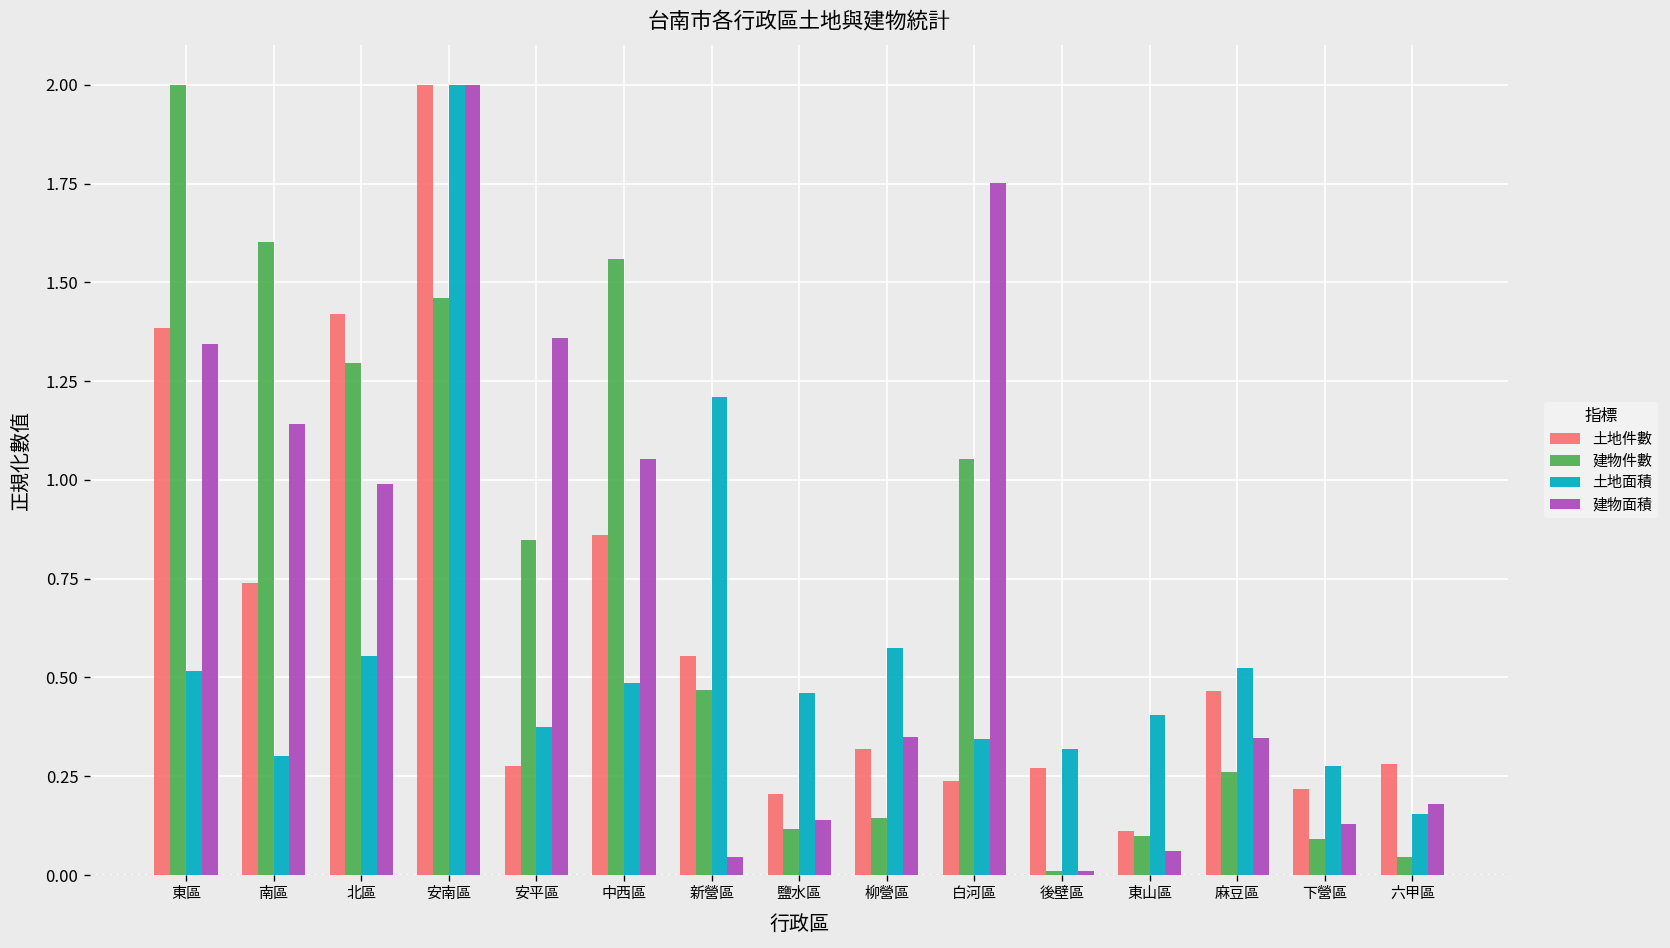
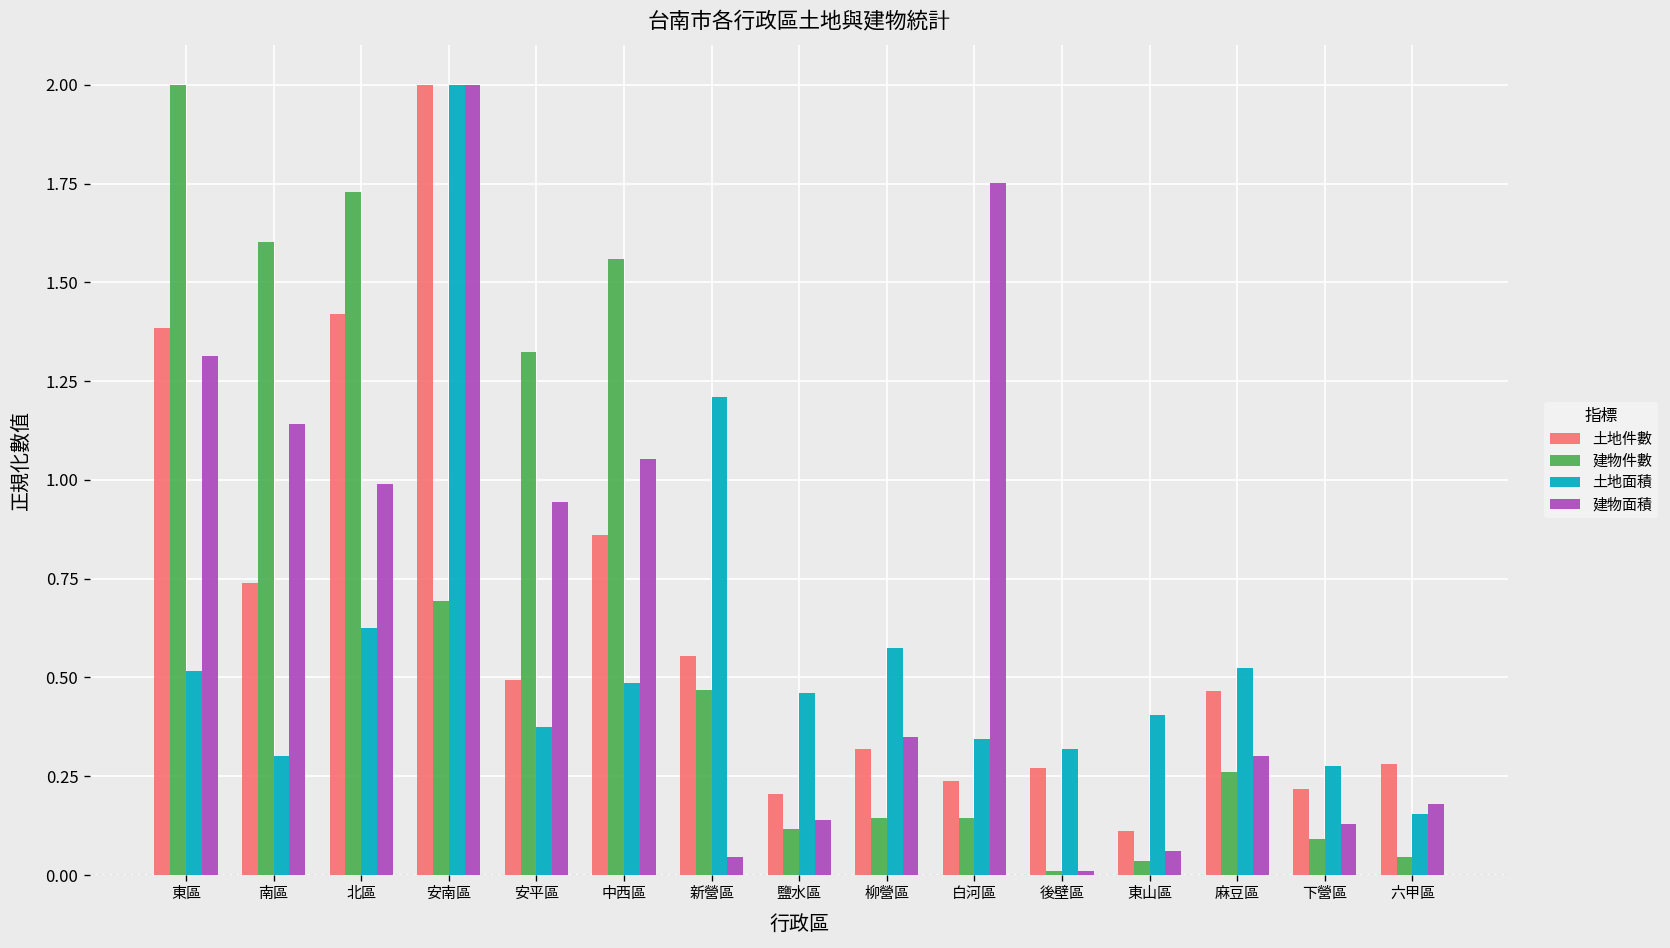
  {
    "土地件數": {
      "東區": 1.39,
      "南區": 0.74,
      "北區": 1.42,
      "安南區": 2.00,
-     "安平區": 0.28,
+     "安平區": 0.49,
      "中西區": 0.86,
      "新營區": 0.55,
      "鹽水區": 0.21,
      "柳營區": 0.32,
      "白河區": 0.24,
      "後壁區": 0.27,
      "東山區": 0.11,
      "麻豆區": 0.47,
      "下營區": 0.22,
      "六甲區": 0.28
    },
    "建物件數": {
      "東區": 2.00,
      "南區": 1.60,
-     "北區": 1.30,
-     "安南區": 1.46,
-     "安平區": 0.85,
+     "北區": 1.73,
+     "安南區": 0.69,
+     "安平區": 1.32,
      "中西區": 1.56,
      "新營區": 0.47,
      "鹽水區": 0.12,
      "柳營區": 0.14,
-     "白河區": 1.05,
+     "白河區": 0.14,
      "後壁區": 0.01,
-     "東山區": 0.10,
+     "東山區": 0.04,
      "麻豆區": 0.26,
      "下營區": 0.09,
      "六甲區": 0.05
    },
    "土地面積": {
      "東區": 0.52,
      "南區": 0.30,
-     "北區": 0.55,
+     "北區": 0.62,
      "安南區": 2.00,
      "安平區": 0.37,
      "中西區": 0.48,
      "新營區": 1.21,
      "鹽水區": 0.46,
      "柳營區": 0.57,
      "白河區": 0.35,
      "後壁區": 0.32,
      "東山區": 0.40,
      "麻豆區": 0.52,
      "下營區": 0.28,
      "六甲區": 0.16
    },
    "建物面積": {
-     "東區": 1.34,
+     "東區": 1.31,
      "南區": 1.14,
      "北區": 0.99,
      "安南區": 2.00,
-     "安平區": 1.36,
+     "安平區": 0.94,
      "中西區": 1.05,
      "新營區": 0.05,
      "鹽水區": 0.14,
      "柳營區": 0.35,
      "白河區": 1.75,
      "後壁區": 0.01,
      "東山區": 0.06,
-     "麻豆區": 0.35,
+     "麻豆區": 0.30,
      "下營區": 0.13,
      "六甲區": 0.18
    }
  }
